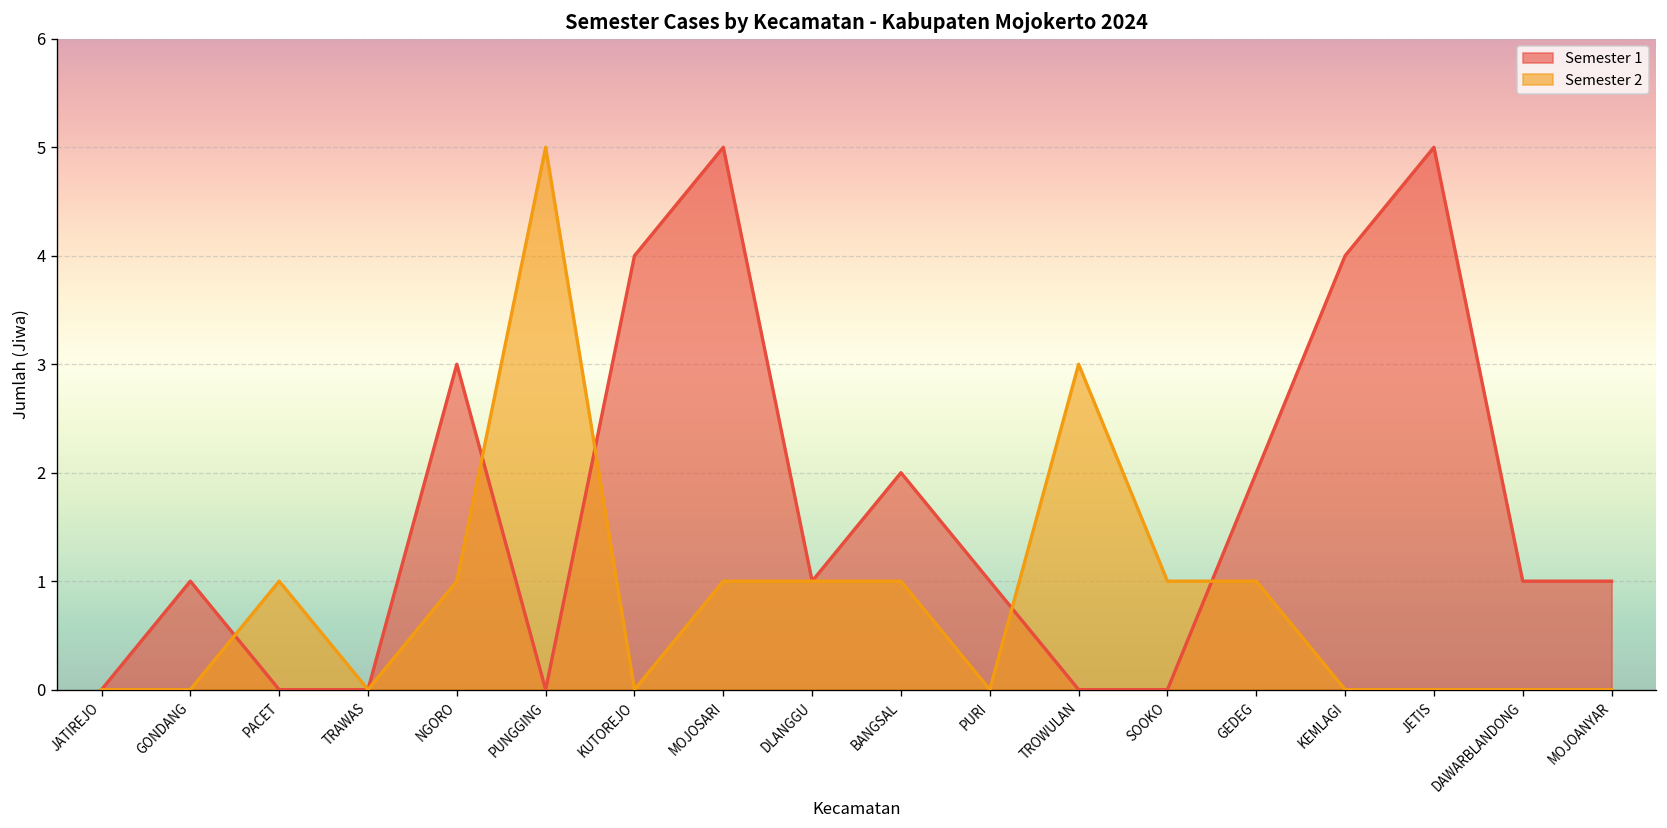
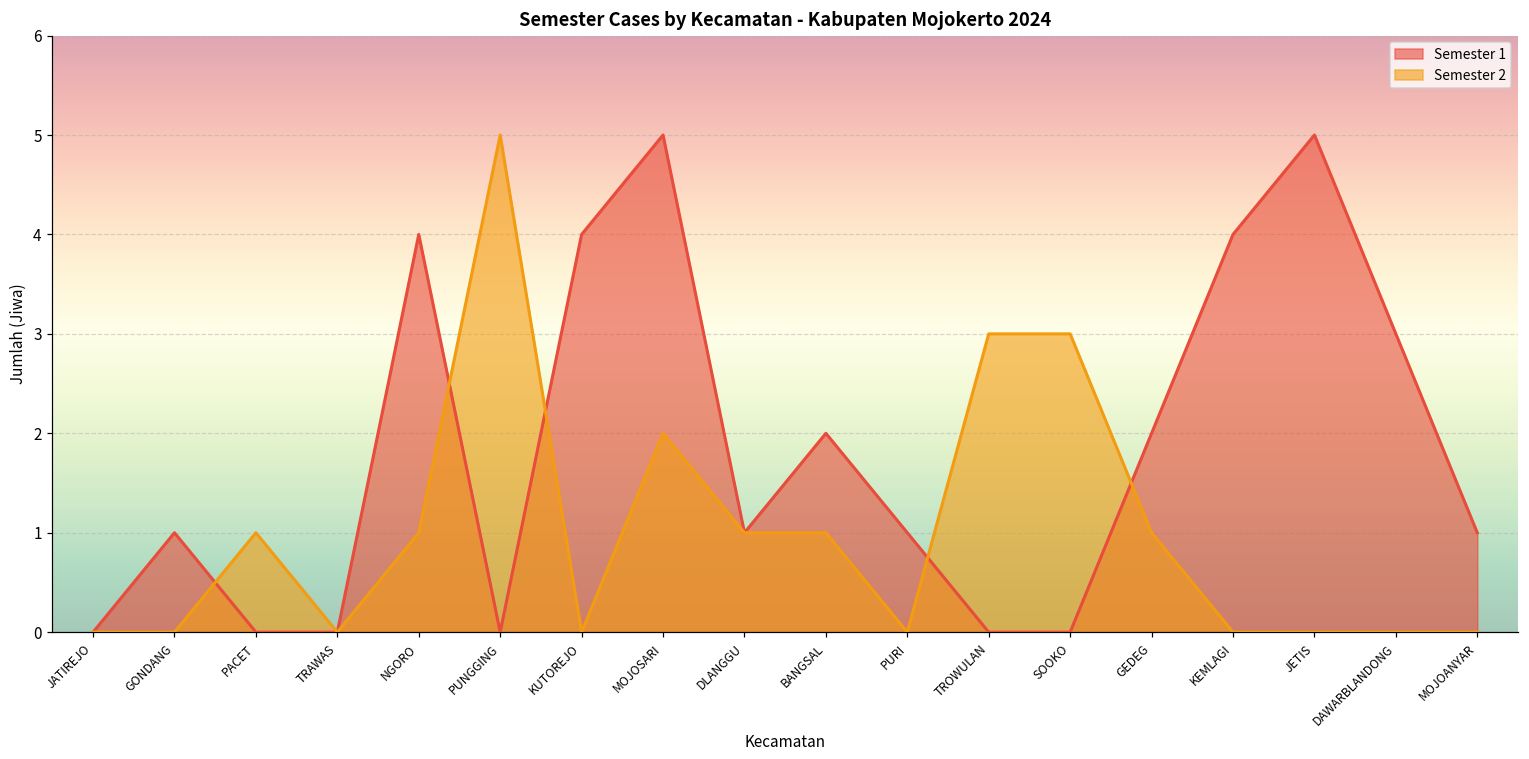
  {
    "Semester 1": {
      "GONDANG": 1,
      "PACET": 0,
-     "NGORO": 3,
+     "NGORO": 4,
      "PUNGGING": 0,
      "KUTOREJO": 4,
      "MOJOSARI": 5,
      "BANGSAL": 2,
      "PURI": 1,
      "TROWULAN": 0,
      "SOOKO": 0,
      "GEDEG": 2,
      "KEMLAGI": 4,
      "JETIS": 5,
-     "DAWARBLANDONG": 1,
+     "DAWARBLANDONG": 3,
      "MOJOANYAR": 1
    },
    "Semester 2": {
      "GONDANG": 0,
      "PACET": 1,
      "NGORO": 1,
      "PUNGGING": 5,
      "KUTOREJO": 0,
-     "MOJOSARI": 1,
+     "MOJOSARI": 2,
      "BANGSAL": 1,
      "PURI": 0,
      "TROWULAN": 3,
-     "SOOKO": 1,
+     "SOOKO": 3,
      "GEDEG": 1,
      "KEMLAGI": 0,
      "JETIS": 0,
      "DAWARBLANDONG": 0,
      "MOJOANYAR": 0
    }
  }
